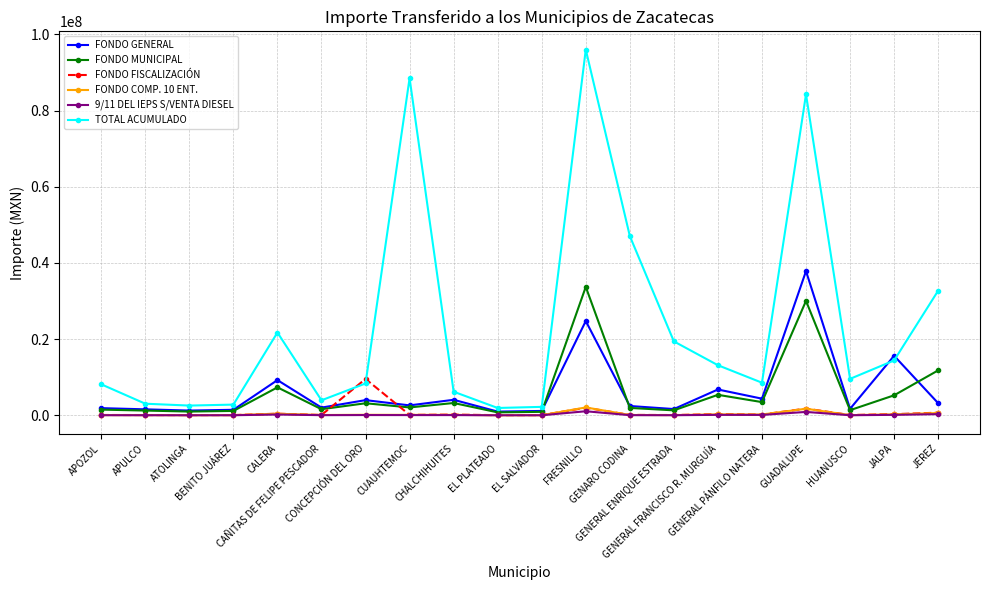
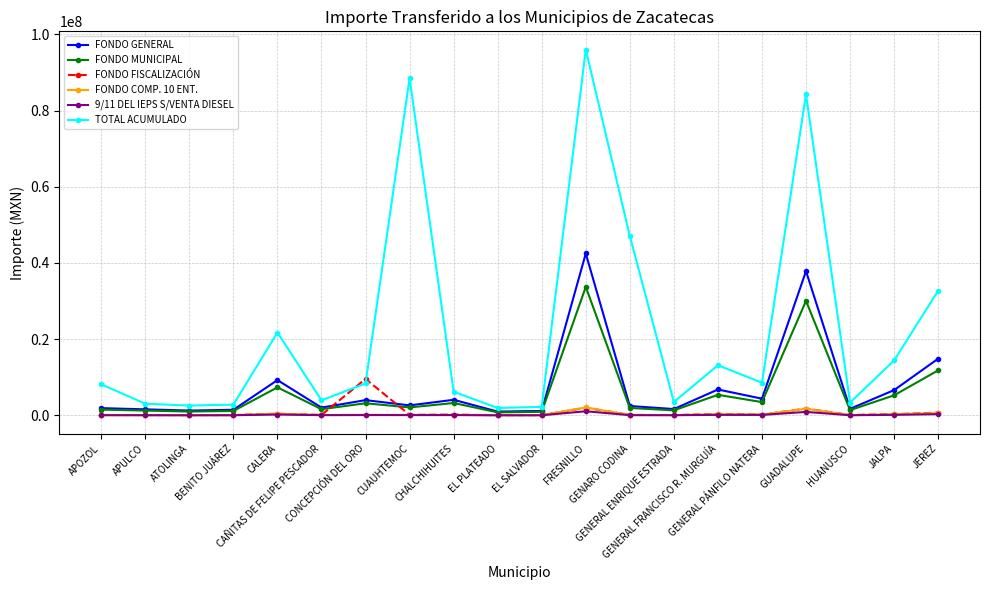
  {
    "FONDO GENERAL": {
      "CALERA": 9000000,
      "CONCEPCIÓN DEL ORO": 4000000,
      "CHALCHIHUITES": 4000000,
-     "FRESNILLO": 25000000,
+     "FRESNILLO": 42000000,
      "GENERAL FRANCISCO R. MURGUÍA": 7000000,
      "GENERAL PÁNFILO NATERA": 4000000,
      "GUADALUPE": 38000000,
-     "JALPA": 16000000,
-     "JEREZ": 3000000
+     "JALPA": 7000000,
+     "JEREZ": 15000000
    },
    "FONDO MUNICIPAL": {
      "CALERA": 7000000,
      "CONCEPCIÓN DEL ORO": 3000000,
      "CHALCHIHUITES": 3000000,
      "FRESNILLO": 34000000,
      "GENERAL FRANCISCO R. MURGUÍA": 5000000,
      "GENERAL PÁNFILO NATERA": 3000000,
      "GUADALUPE": 30000000,
      "JALPA": 5000000,
      "JEREZ": 12000000
    },
    "FONDO FISCALIZACIÓN": {
      "CONCEPCIÓN DEL ORO": 10000000
    },
    "9/11 DEL IEPS S/VENTA DIESEL": {
      "FRESNILLO": 1000000,
      "GUADALUPE": 1000000
    },
    "TOTAL ACUMULADO": {
      "APOZOL": 8000000,
      "APULCO": 3000000,
      "ATOLINGA": 3000000,
      "BENITO JUÁREZ": 3000000,
      "CALERA": 22000000,
      "CAÑITAS DE FELIPE PESCADOR": 4000000,
      "CONCEPCIÓN DEL ORO": 8000000,
      "CUAUHTEMOC": 88000000,
      "CHALCHIHUITES": 6000000,
      "EL PLATEADO": 2000000,
      "EL SALVADOR": 2000000,
      "FRESNILLO": 96000000,
      "GENARO CODINA": 47000000,
-     "GENERAL ENRIQUE ESTRADA": 19000000,
+     "GENERAL ENRIQUE ESTRADA": 4000000,
      "GENERAL FRANCISCO R. MURGUÍA": 13000000,
      "GENERAL PÁNFILO NATERA": 9000000,
      "GUADALUPE": 84000000,
-     "HUANUSCO": 10000000,
+     "HUANUSCO": 3000000,
      "JALPA": 14000000,
      "JEREZ": 33000000
    }
  }
